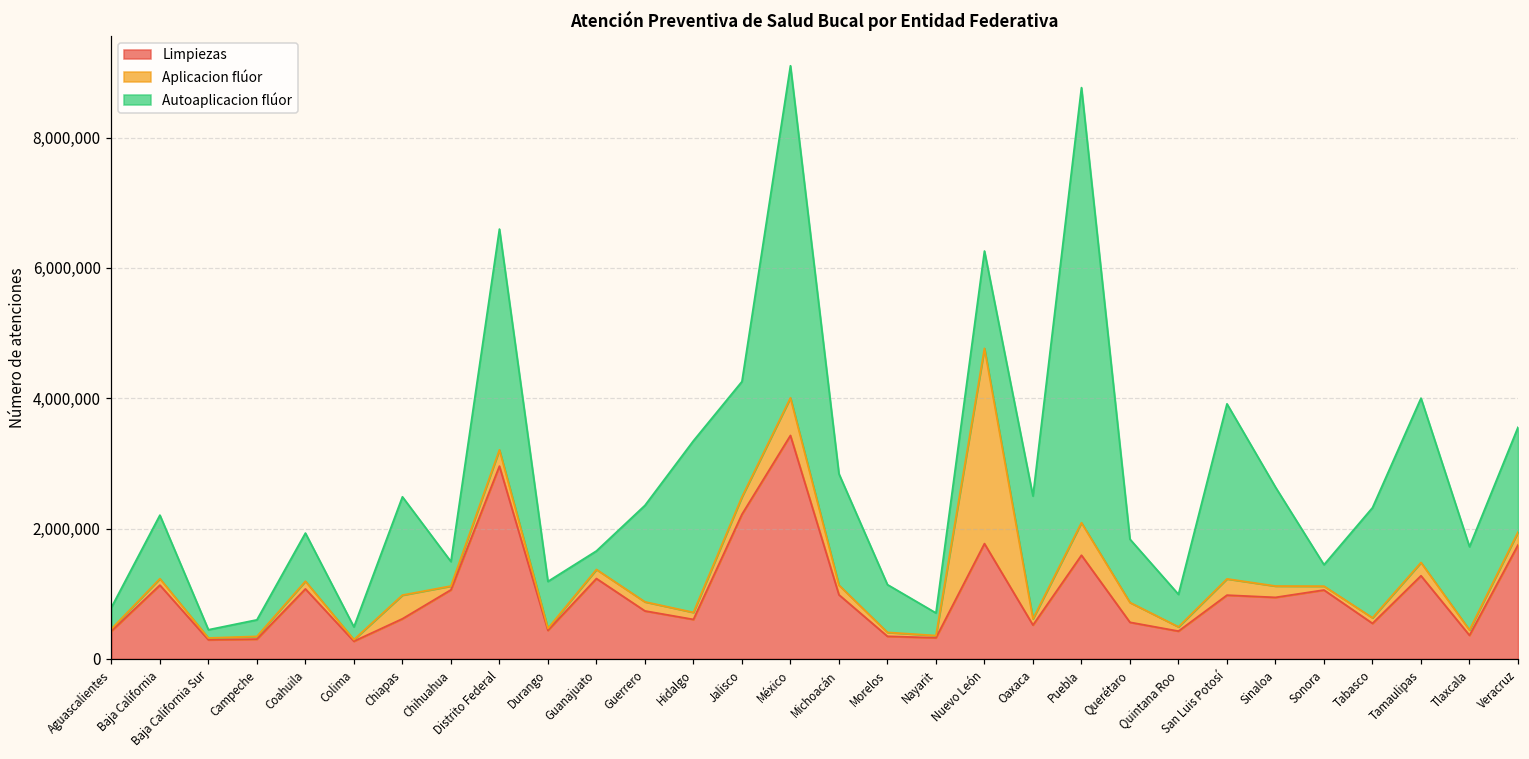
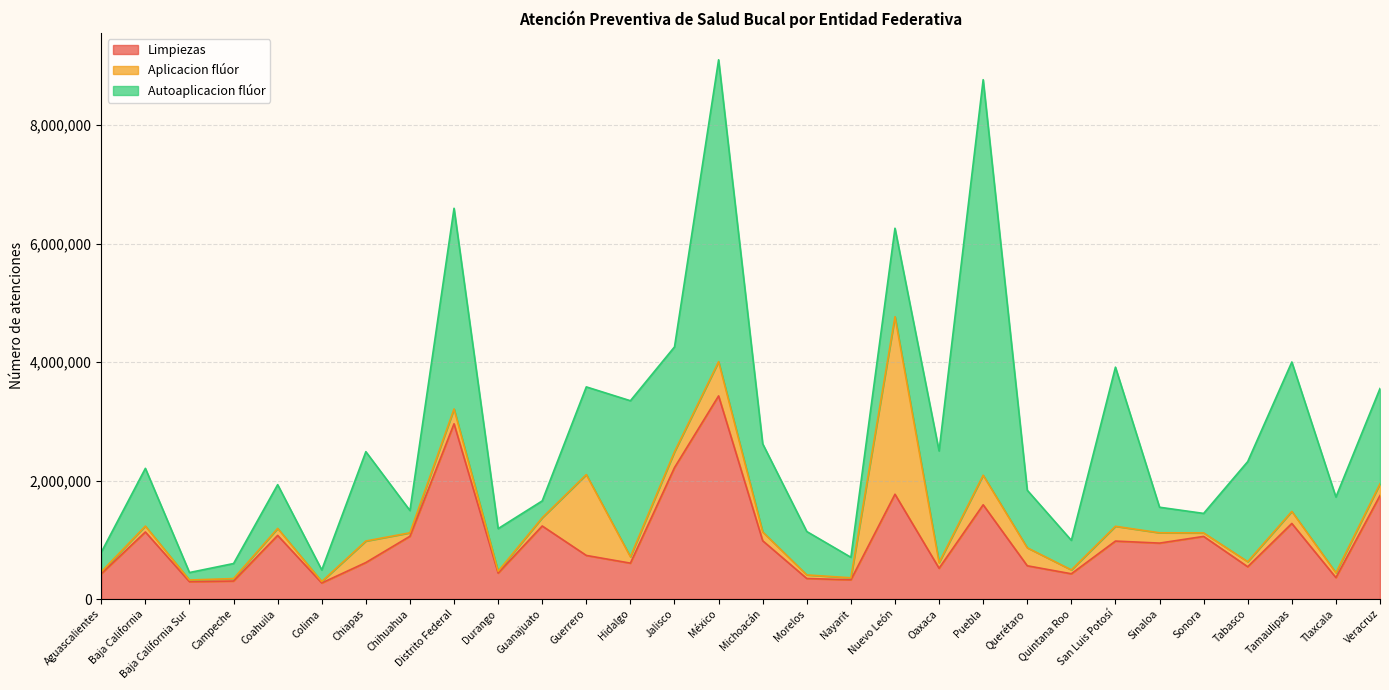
  {
    "Limpiezas": {
      "Baja California": "1,100,000",
      "Coahuila": "1,100,000",
      "Chiapas": "600,000",
      "Chihuahua": "1,100,000",
      "Distrito Federal": "3,000,000",
      "Guanajuato": "1,200,000",
      "Guerrero": "700,000",
      "Hidalgo": "600,000",
      "Jalisco": "2,200,000",
      "México": "3,400,000",
      "Michoacán": "1,000,000",
      "Morelos": "300,000",
      "Nuevo León": "1,800,000",
      "Oaxaca": "500,000",
      "Puebla": "1,600,000",
      "Querétaro": "600,000",
      "Quintana Roo": "400,000",
      "San Luis Potosí": "1,000,000",
      "Sinaloa": "900,000",
      "Sonora": "1,100,000",
      "Tabasco": "500,000",
      "Tamaulipas": "1,300,000",
      "Tlaxcala": "400,000",
      "Veracruz": "1,700,000"
    },
    "Aplicacion flúor": {
      "Baja California": "100,000",
      "Coahuila": "100,000",
      "Chiapas": "400,000",
      "Chihuahua": "100,000",
      "Distrito Federal": "300,000",
      "Guanajuato": "100,000",
-     "Guerrero": "100,000",
+     "Guerrero": "1,400,000",
      "Hidalgo": "100,000",
      "Jalisco": "300,000",
      "México": "600,000",
      "Michoacán": "100,000",
      "Morelos": "100,000",
      "Nuevo León": "3,000,000",
      "Oaxaca": "100,000",
      "Puebla": "500,000",
      "Querétaro": "300,000",
      "Quintana Roo": "100,000",
      "San Luis Potosí": "200,000",
      "Sinaloa": "200,000",
      "Sonora": "100,000",
      "Tabasco": "100,000",
      "Tamaulipas": "200,000",
      "Tlaxcala": "100,000",
      "Veracruz": "200,000"
    },
    "Autoaplicacion flúor": {
      "Aguascalientes": "300,000",
      "Baja California": "1,000,000",
      "Baja California Sur": "100,000",
      "Campeche": "300,000",
      "Coahuila": "700,000",
      "Colima": "200,000",
      "Chiapas": "1,500,000",
      "Chihuahua": "400,000",
      "Distrito Federal": "3,400,000",
      "Durango": "700,000",
      "Guanajuato": "300,000",
      "Guerrero": "1,500,000",
      "Hidalgo": "2,600,000",
      "Jalisco": "1,800,000",
      "México": "5,100,000",
-     "Michoacán": "1,700,000",
+     "Michoacán": "1,500,000",
      "Morelos": "700,000",
      "Nayarit": "300,000",
      "Nuevo León": "1,500,000",
      "Oaxaca": "1,900,000",
      "Puebla": "6,700,000",
      "Querétaro": "1,000,000",
      "Quintana Roo": "500,000",
      "San Luis Potosí": "2,700,000",
-     "Sinaloa": "1,500,000",
+     "Sinaloa": "400,000",
      "Sonora": "300,000",
      "Tabasco": "1,700,000",
      "Tamaulipas": "2,500,000",
      "Tlaxcala": "1,300,000",
      "Veracruz": "1,600,000"
    }
  }
